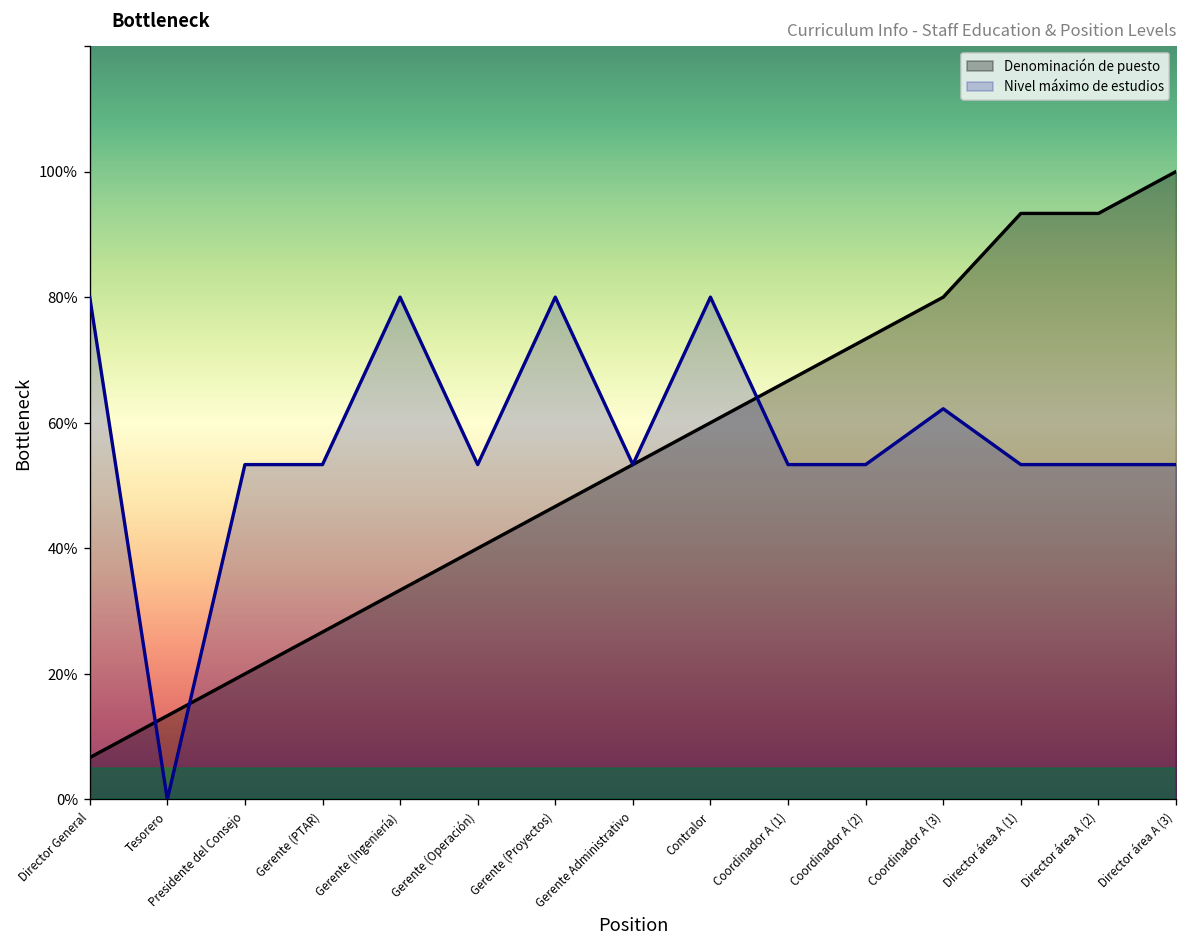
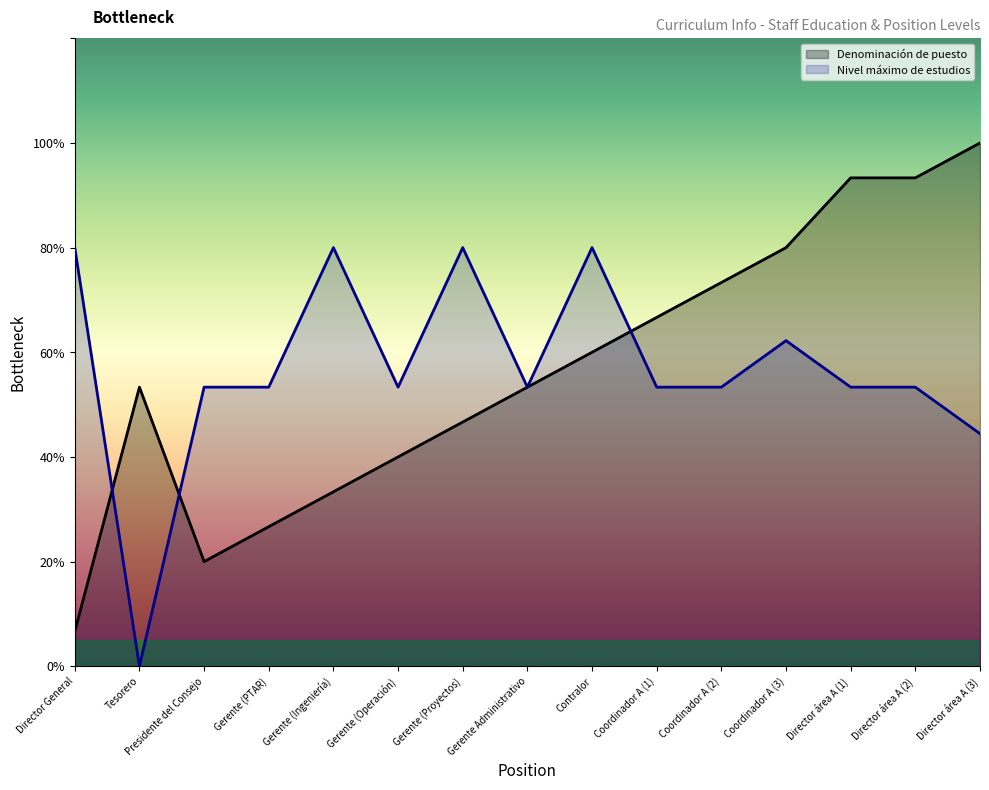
  {
    "Denominación de puesto": {
      "Director General": "7%",
-     "Tesorero": "13%",
+     "Tesorero": "53%",
      "Presidente del Consejo": "20%",
      "Gerente (PTAR)": "27%",
      "Gerente (Ingeniería)": "33%",
      "Gerente (Operación)": "40%",
      "Gerente (Proyectos)": "47%",
      "Contralor": "60%",
      "Coordinador A (1)": "67%",
      "Coordinador A (2)": "73%",
      "Coordinador A (3)": "80%",
      "Director área A (1)": "93%",
      "Director área A (2)": "93%",
      "Director área A (3)": "100%"
    },
    "Nivel máximo de estudios": {
      "Director General": "80%",
      "Presidente del Consejo": "53%",
      "Gerente (PTAR)": "53%",
      "Gerente (Ingeniería)": "80%",
      "Gerente (Operación)": "53%",
      "Gerente (Proyectos)": "80%",
      "Contralor": "80%",
      "Coordinador A (1)": "53%",
      "Coordinador A (2)": "53%",
      "Coordinador A (3)": "62%",
      "Director área A (1)": "53%",
      "Director área A (2)": "53%",
-     "Director área A (3)": "53%"
+     "Director área A (3)": "44%"
    }
  }
